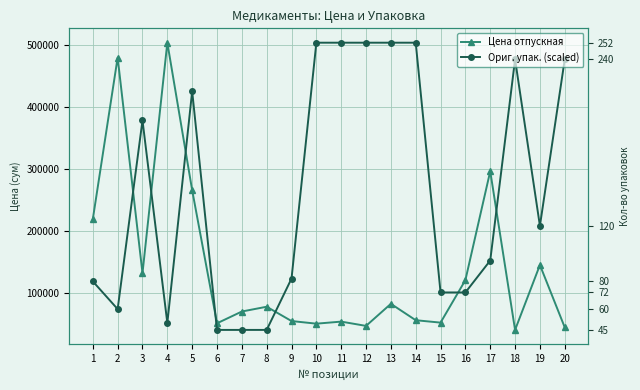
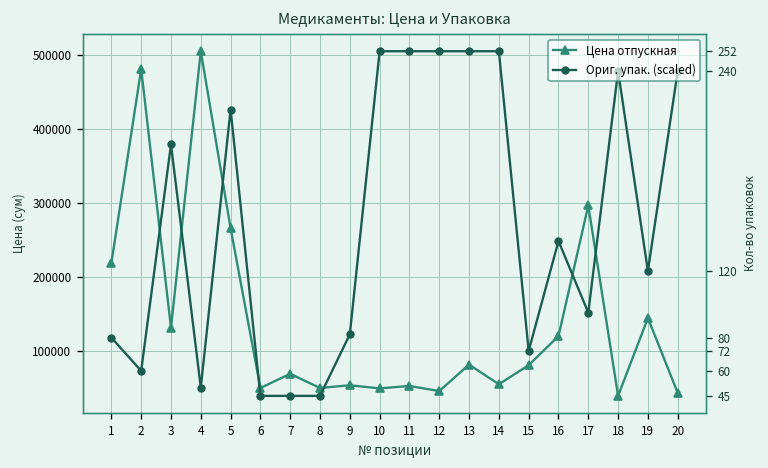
  {
    "Цена отпускная": {
      "1": 220000,
      "2": 480000,
      "3": 130000,
      "4": 500000,
      "5": 270000,
      "6": 50000,
      "7": 70000,
-     "8": 80000,
+     "8": 50000,
      "9": 50000,
      "10": 50000,
      "11": 50000,
      "12": 50000,
      "13": 80000,
      "14": 60000,
-     "15": 50000,
+     "15": 80000,
      "16": 120000,
      "17": 300000,
      "18": 40000,
      "19": 140000,
      "20": 40000
    },
    "Ориг. упак. (scaled)": {
      "1": 120000,
      "2": 70000,
      "3": 380000,
      "4": 50000,
      "5": 430000,
      "6": 40000,
      "7": 40000,
      "8": 40000,
      "9": 120000,
      "10": 500000,
      "11": 500000,
      "12": 500000,
      "13": 500000,
      "14": 500000,
      "15": 100000,
-     "16": 100000,
+     "16": 250000,
      "17": 150000,
      "19": 210000
    }
  }
